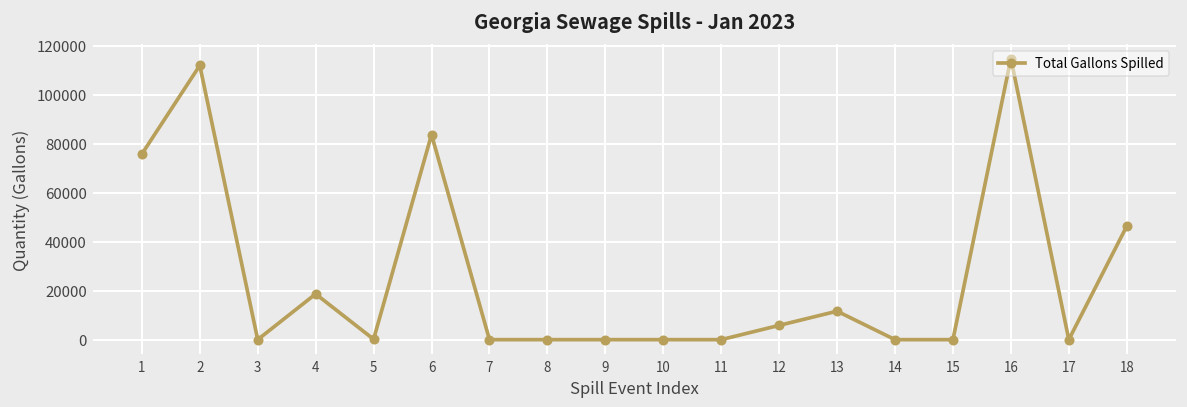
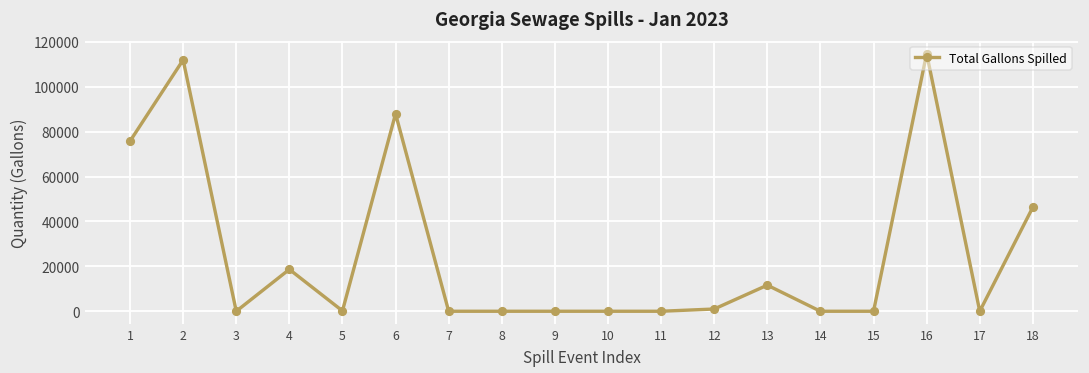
  {
    "1": 76000,
    "2": 112000,
    "3": 0,
    "4": 19000,
    "5": 0,
-   "6": 84000,
+   "6": 88000,
    "7": 0,
    "8": 0,
    "9": 0,
    "10": 0,
    "11": 0,
-   "12": 6000,
+   "12": 1000,
    "13": 12000,
    "14": 0,
    "15": 0,
    "17": 0,
    "18": 46000
  }
